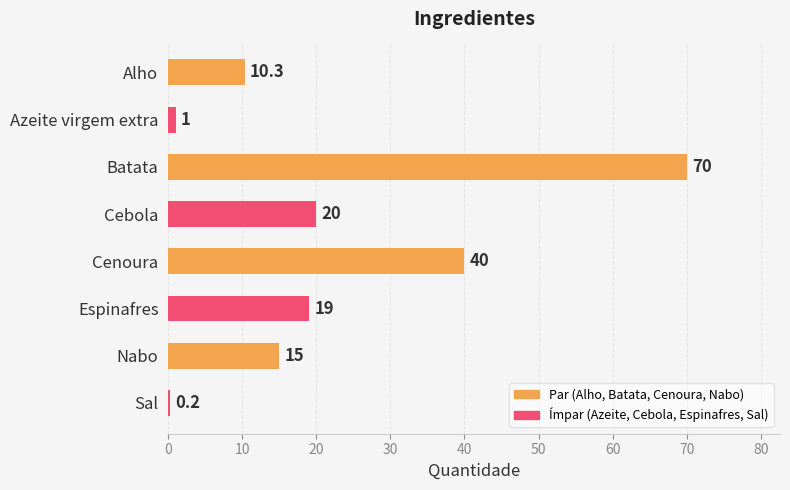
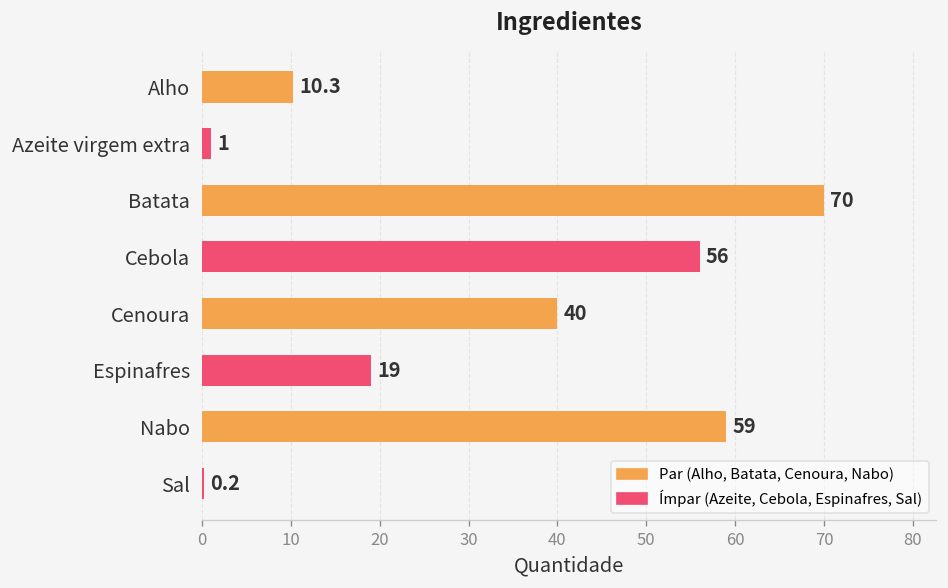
  {
    "Alho": 10.3,
    "Azeite virgem extra": 1,
    "Batata": 70,
-   "Cebola": 20,
+   "Cebola": 56,
    "Cenoura": 40,
    "Espinafres": 19,
-   "Nabo": 15,
+   "Nabo": 59,
    "Sal": 0.2
  }
